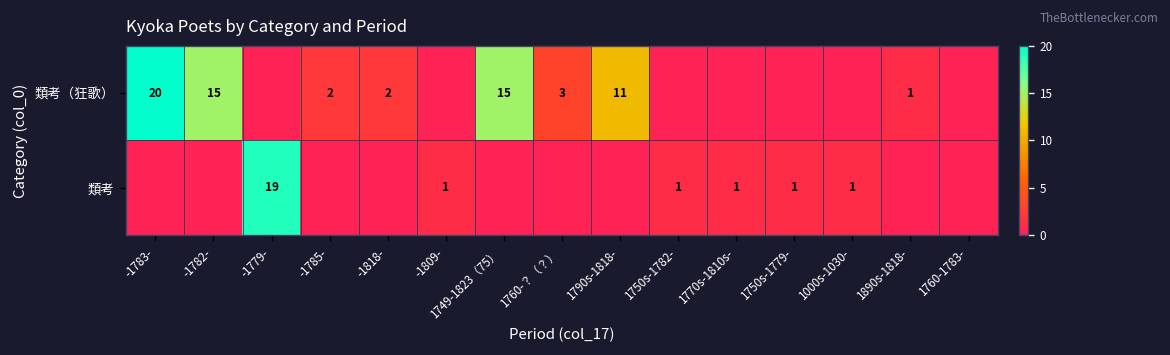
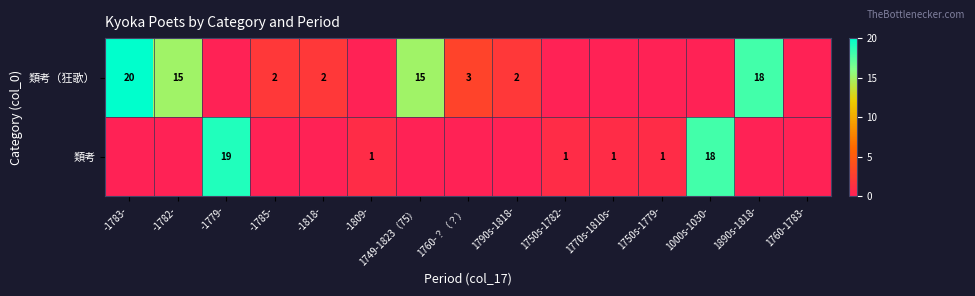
  {
    "類考（狂歌）": {
      "-1783-": 20,
      "-1782-": 15,
      "-1785-": 2,
      "-1818-": 2,
      "1749-1823（75）": 15,
      "1760-？（？）": 3,
-     "1790s-1818-": 11,
-     "1890s-1818-": 1
+     "1790s-1818-": 2,
+     "1890s-1818-": 18
    },
    "類考": {
      "-1779-": 19,
      "-1809-": 1,
      "1750s-1782-": 1,
      "1770s-1810s-": 1,
      "1750s-1779-": 1,
-     "1000s-1030-": 1
+     "1000s-1030-": 18
    }
  }
